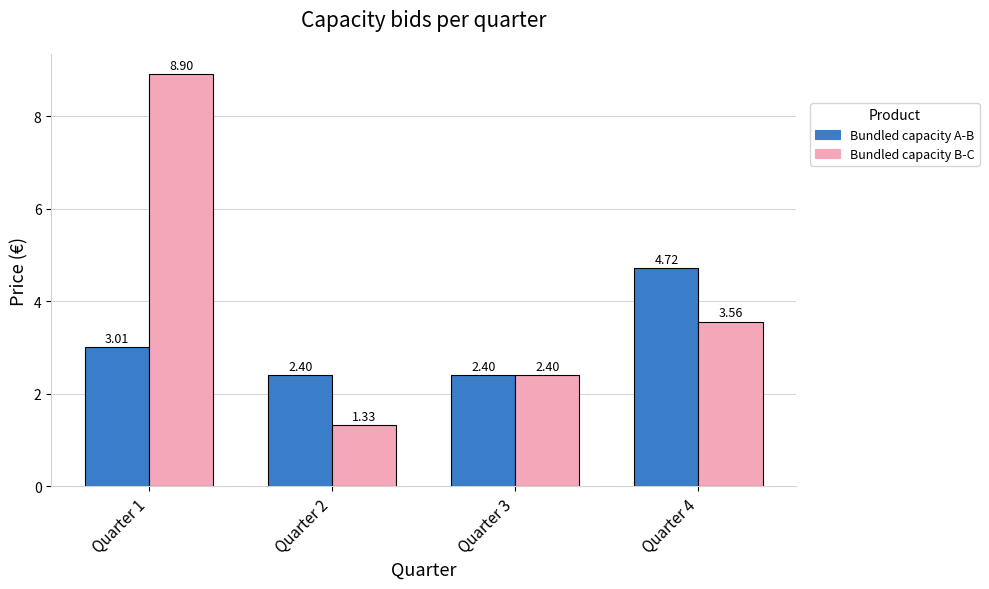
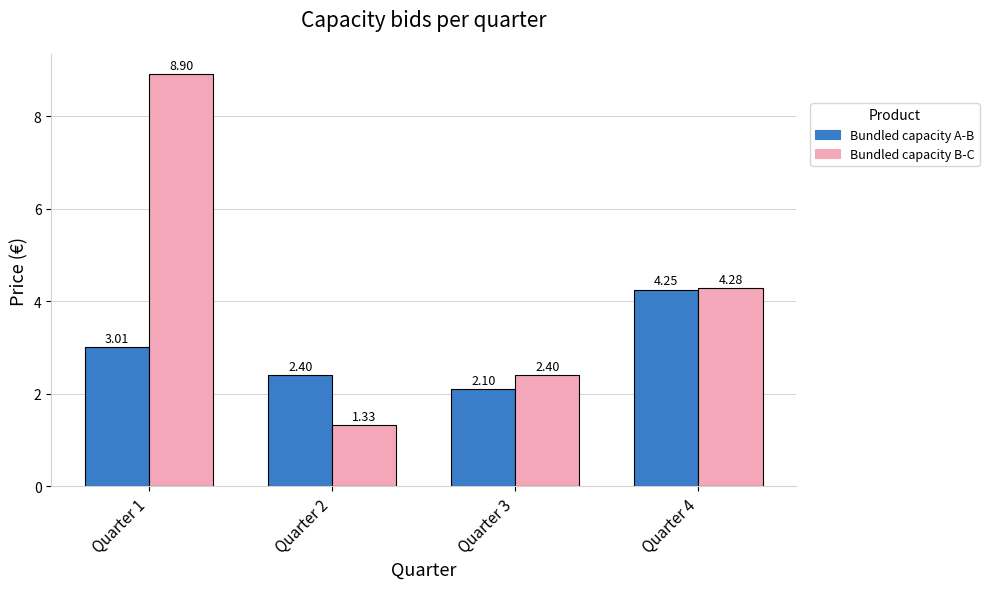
  {
    "Bundled capacity A-B": {
      "Quarter 1": 3.01,
      "Quarter 2": 2.40,
-     "Quarter 3": 2.40,
-     "Quarter 4": 4.72
+     "Quarter 3": 2.10,
+     "Quarter 4": 4.25
    },
    "Bundled capacity B-C": {
      "Quarter 1": 8.90,
      "Quarter 2": 1.33,
      "Quarter 3": 2.40,
-     "Quarter 4": 3.56
+     "Quarter 4": 4.28
    }
  }
